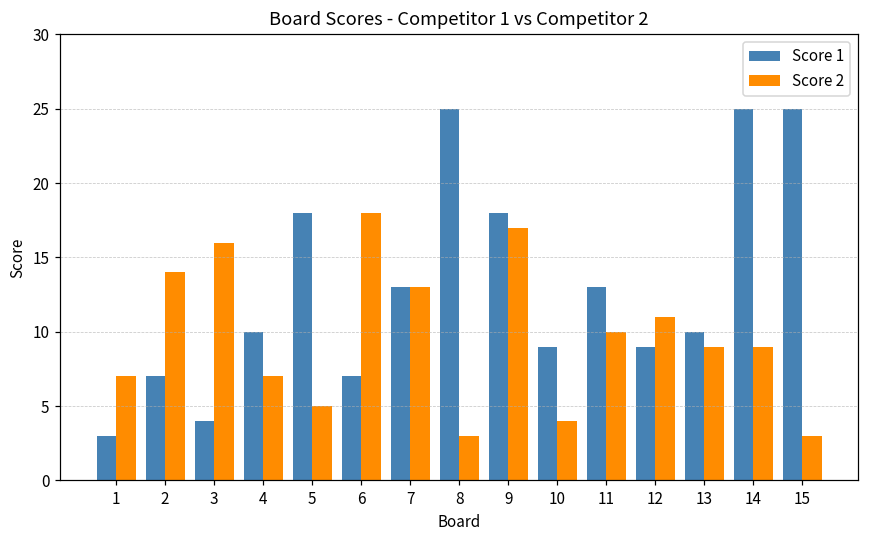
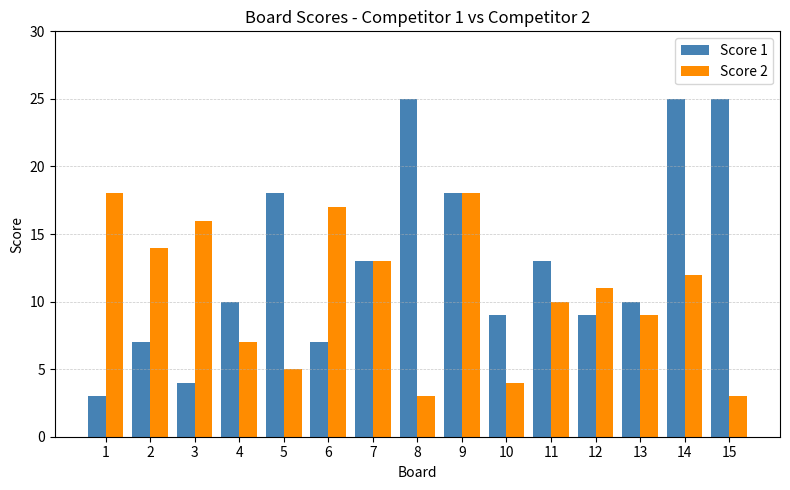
  {
    "Score 1": {
      "1": 3,
      "2": 7,
      "3": 4,
      "4": 10,
      "5": 18,
      "6": 7,
      "7": 13,
      "8": 25,
      "9": 18,
      "10": 9,
      "11": 13,
      "12": 9,
      "13": 10,
      "14": 25,
      "15": 25
    },
    "Score 2": {
-     "1": 7,
+     "1": 18,
      "2": 14,
      "3": 16,
      "4": 7,
      "5": 5,
-     "6": 18,
+     "6": 17,
      "7": 13,
      "8": 3,
-     "9": 17,
+     "9": 18,
      "10": 4,
      "11": 10,
      "12": 11,
      "13": 9,
-     "14": 9,
+     "14": 12,
      "15": 3
    }
  }
